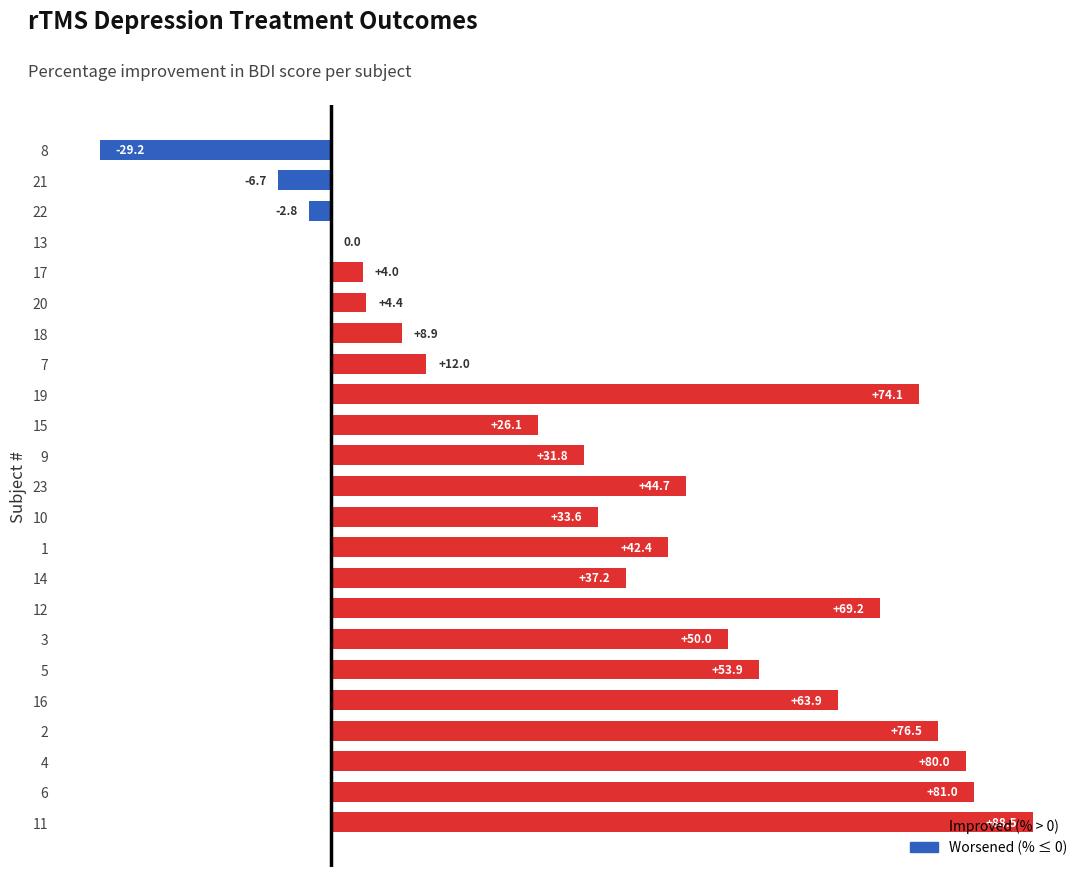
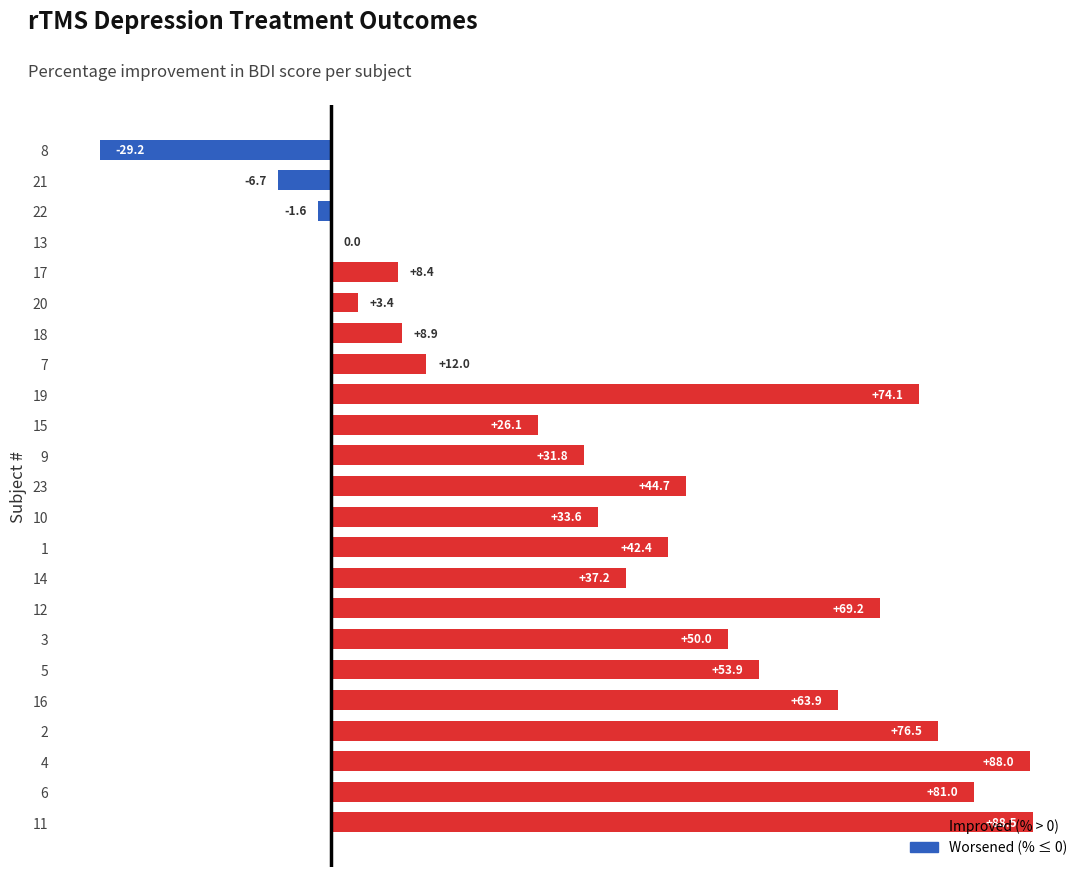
  {
    "8": "-29.2",
    "21": "-6.7",
-   "22": "-2.8",
+   "22": "-1.6",
    "13": "0.0",
-   "17": "+4.0",
-   "20": "+4.4",
+   "17": "+8.4",
+   "20": "+3.4",
    "18": "+8.9",
    "7": "+12.0",
    "19": "+74.1",
    "15": "+26.1",
    "9": "+31.8",
    "23": "+44.7",
    "10": "+33.6",
    "1": "+42.4",
    "14": "+37.2",
    "12": "+69.2",
    "3": "+50.0",
    "5": "+53.9",
    "16": "+63.9",
    "2": "+76.5",
-   "4": "+80.0",
+   "4": "+88.0",
    "6": "+81.0",
    "11": "+88.5"
  }
